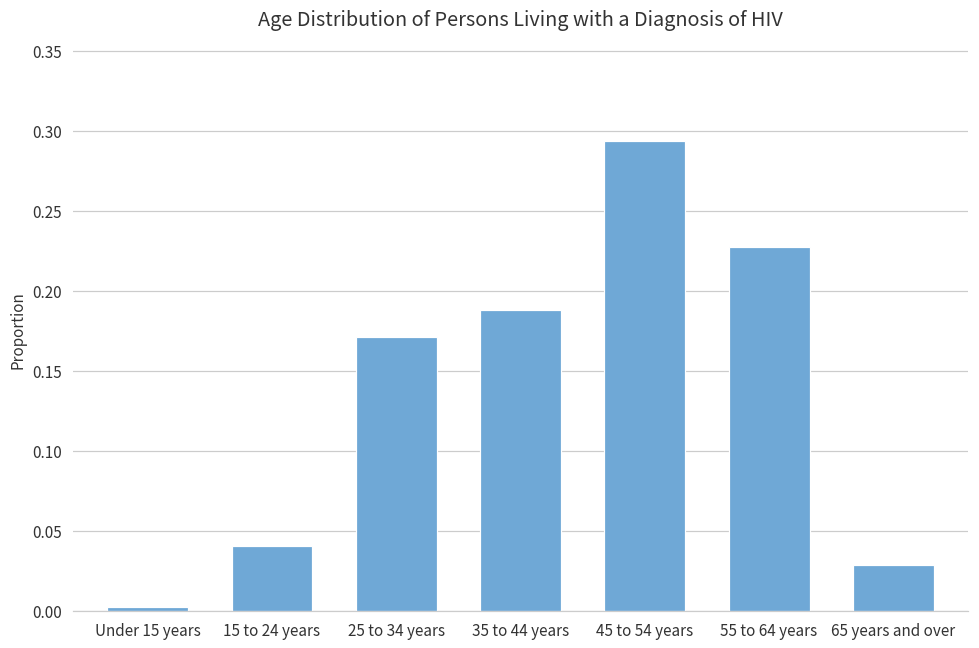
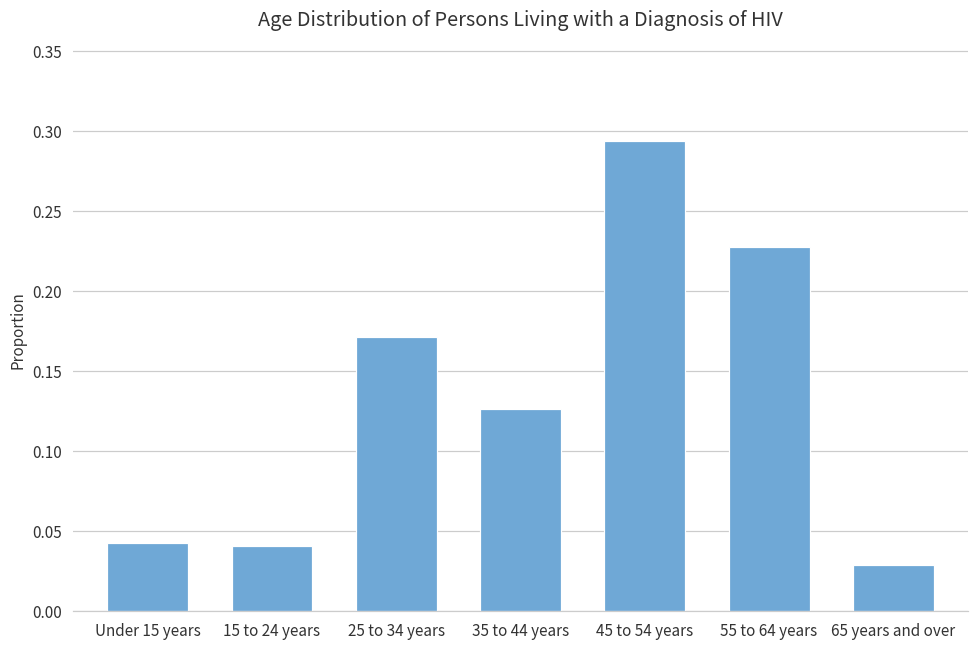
  {
-   "Under 15 years": 0.003,
+   "Under 15 years": 0.042,
    "15 to 24 years": 0.041,
    "25 to 34 years": 0.171,
-   "35 to 44 years": 0.188,
+   "35 to 44 years": 0.126,
    "45 to 54 years": 0.294,
    "55 to 64 years": 0.227,
    "65 years and over": 0.029
  }
